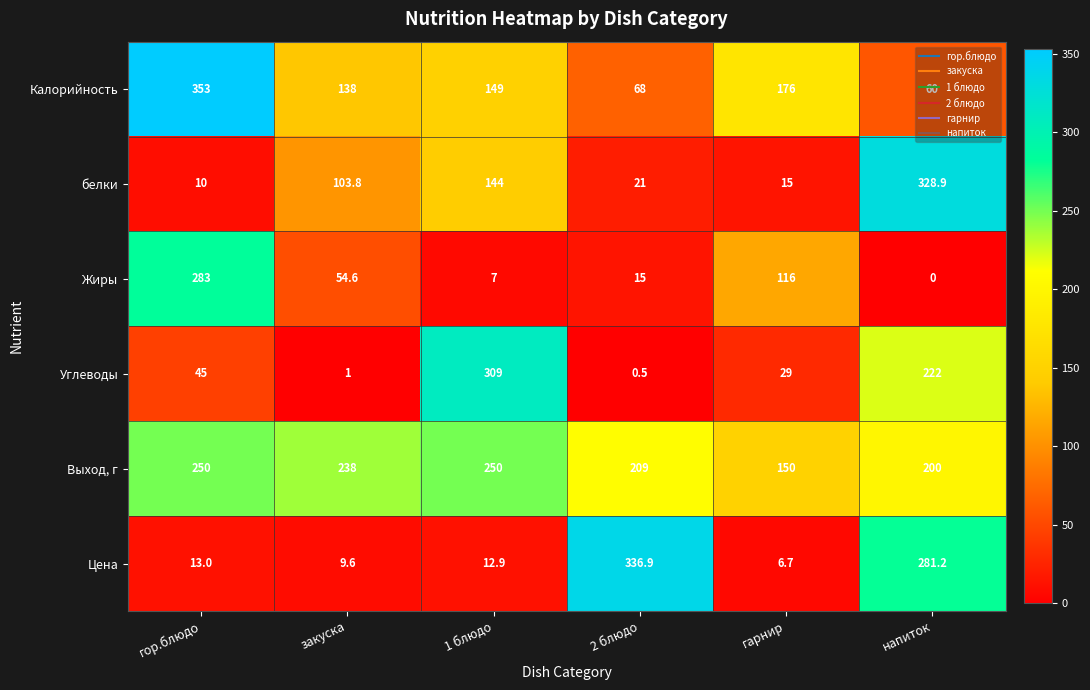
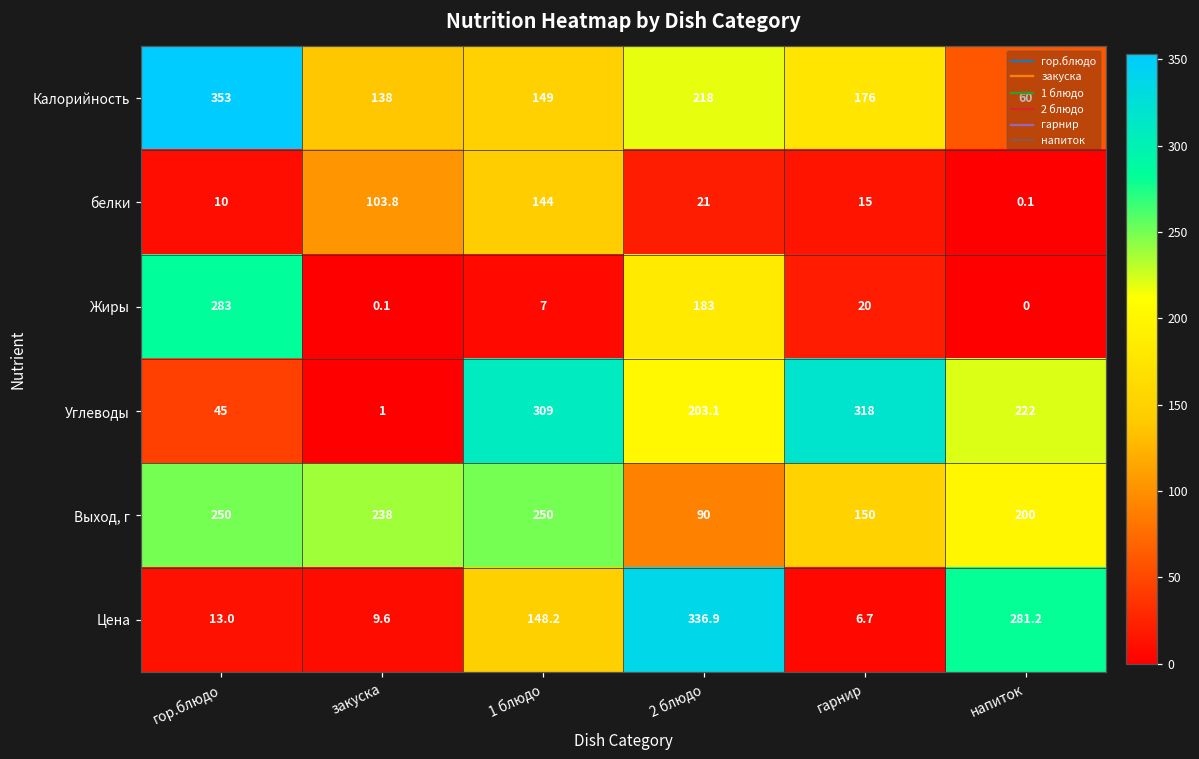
  {
    "Калорийность": {
      "гор.блюдо": 353,
      "закуска": 138,
      "1 блюдо": 149,
-     "2 блюдо": 68,
+     "2 блюдо": 218,
      "гарнир": 176
    },
    "белки": {
      "гор.блюдо": 10,
      "закуска": 103.8,
      "1 блюдо": 144,
      "2 блюдо": 21,
      "гарнир": 15,
-     "напиток": 328.9
+     "напиток": 0.1
    },
    "Жиры": {
      "гор.блюдо": 283,
-     "закуска": 54.6,
+     "закуска": 0.1,
      "1 блюдо": 7,
-     "2 блюдо": 15,
-     "гарнир": 116,
+     "2 блюдо": 183,
+     "гарнир": 20,
      "напиток": 0
    },
    "Углеводы": {
      "гор.блюдо": 45,
      "закуска": 1,
      "1 блюдо": 309,
-     "2 блюдо": 0.5,
-     "гарнир": 29,
+     "2 блюдо": 203.1,
+     "гарнир": 318,
      "напиток": 222
    },
    "Выход, г": {
      "гор.блюдо": 250,
      "закуска": 238,
      "1 блюдо": 250,
-     "2 блюдо": 209,
+     "2 блюдо": 90,
      "гарнир": 150,
      "напиток": 200
    },
    "Цена": {
      "гор.блюдо": 13.0,
      "закуска": 9.6,
-     "1 блюдо": 12.9,
+     "1 блюдо": 148.2,
      "2 блюдо": 336.9,
      "гарнир": 6.7,
      "напиток": 281.2
    }
  }
